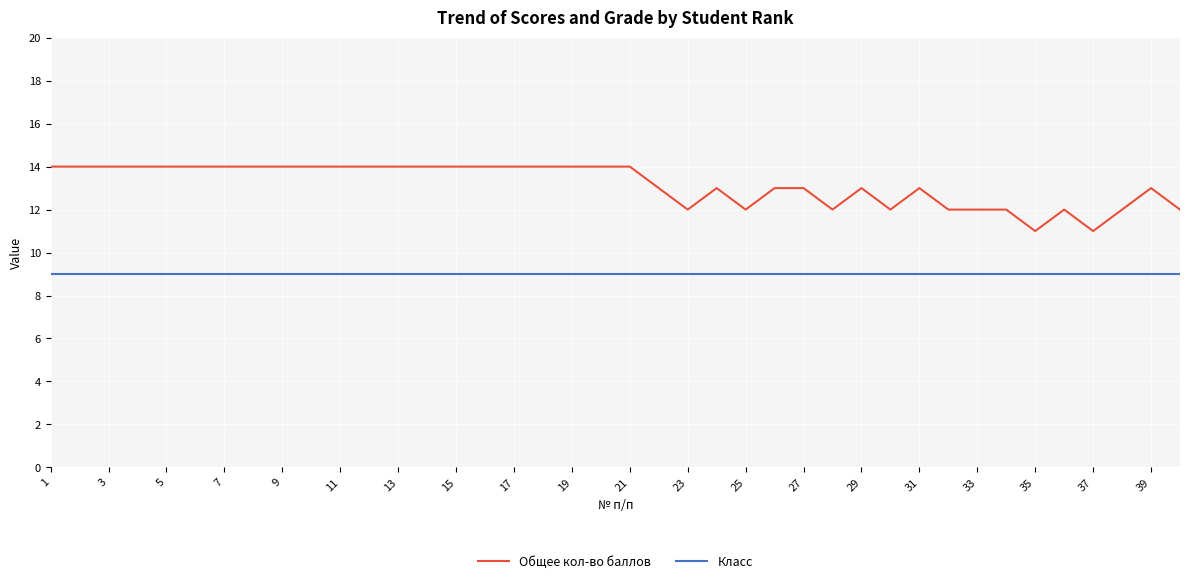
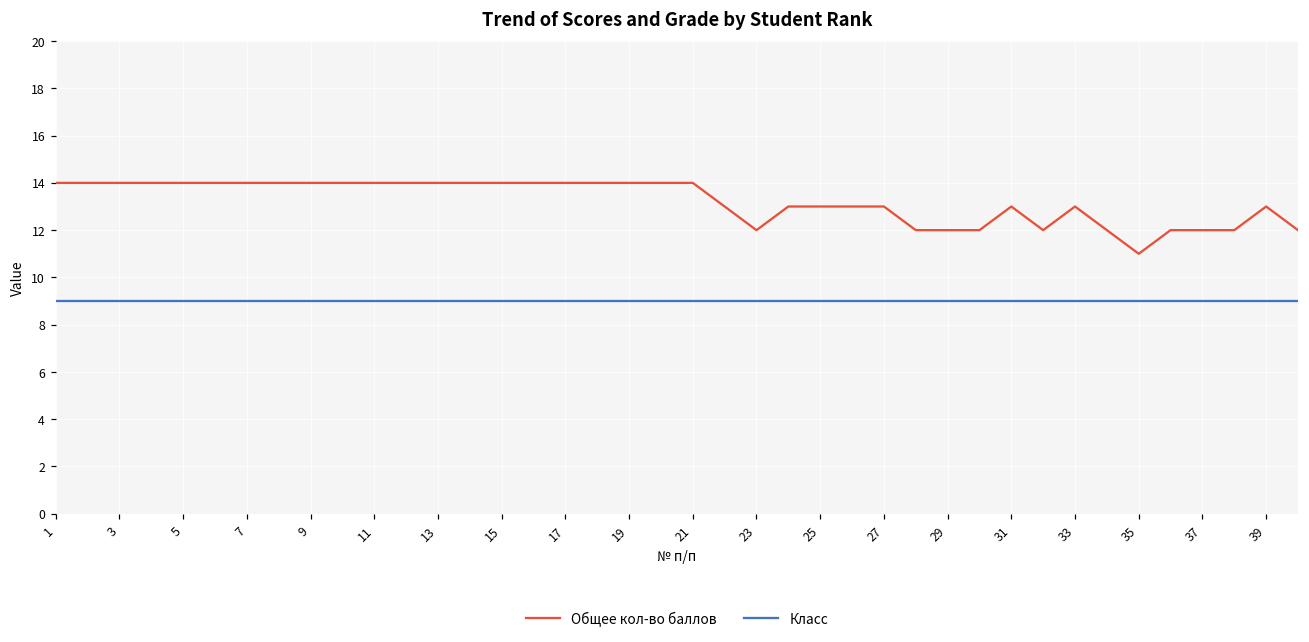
  {
    "Общее кол-во баллов": {
      "1": 14,
      "3": 14,
      "5": 14,
      "7": 14,
      "9": 14,
      "11": 14,
      "13": 14,
      "15": 14,
      "17": 14,
      "19": 14,
      "21": 14,
      "23": 12,
-     "25": 12,
+     "25": 13,
      "27": 13,
-     "29": 13,
+     "29": 12,
      "31": 13,
-     "33": 12,
+     "33": 13,
      "35": 11,
-     "37": 11,
+     "37": 12,
      "39": 13
    },
    "Класс": {
      "1": 9,
      "3": 9,
      "5": 9,
      "7": 9,
      "9": 9,
      "11": 9,
      "13": 9,
      "15": 9,
      "17": 9,
      "19": 9,
      "21": 9,
      "23": 9,
      "25": 9,
      "27": 9,
      "29": 9,
      "31": 9,
      "33": 9,
      "35": 9,
      "37": 9,
      "39": 9
    }
  }
